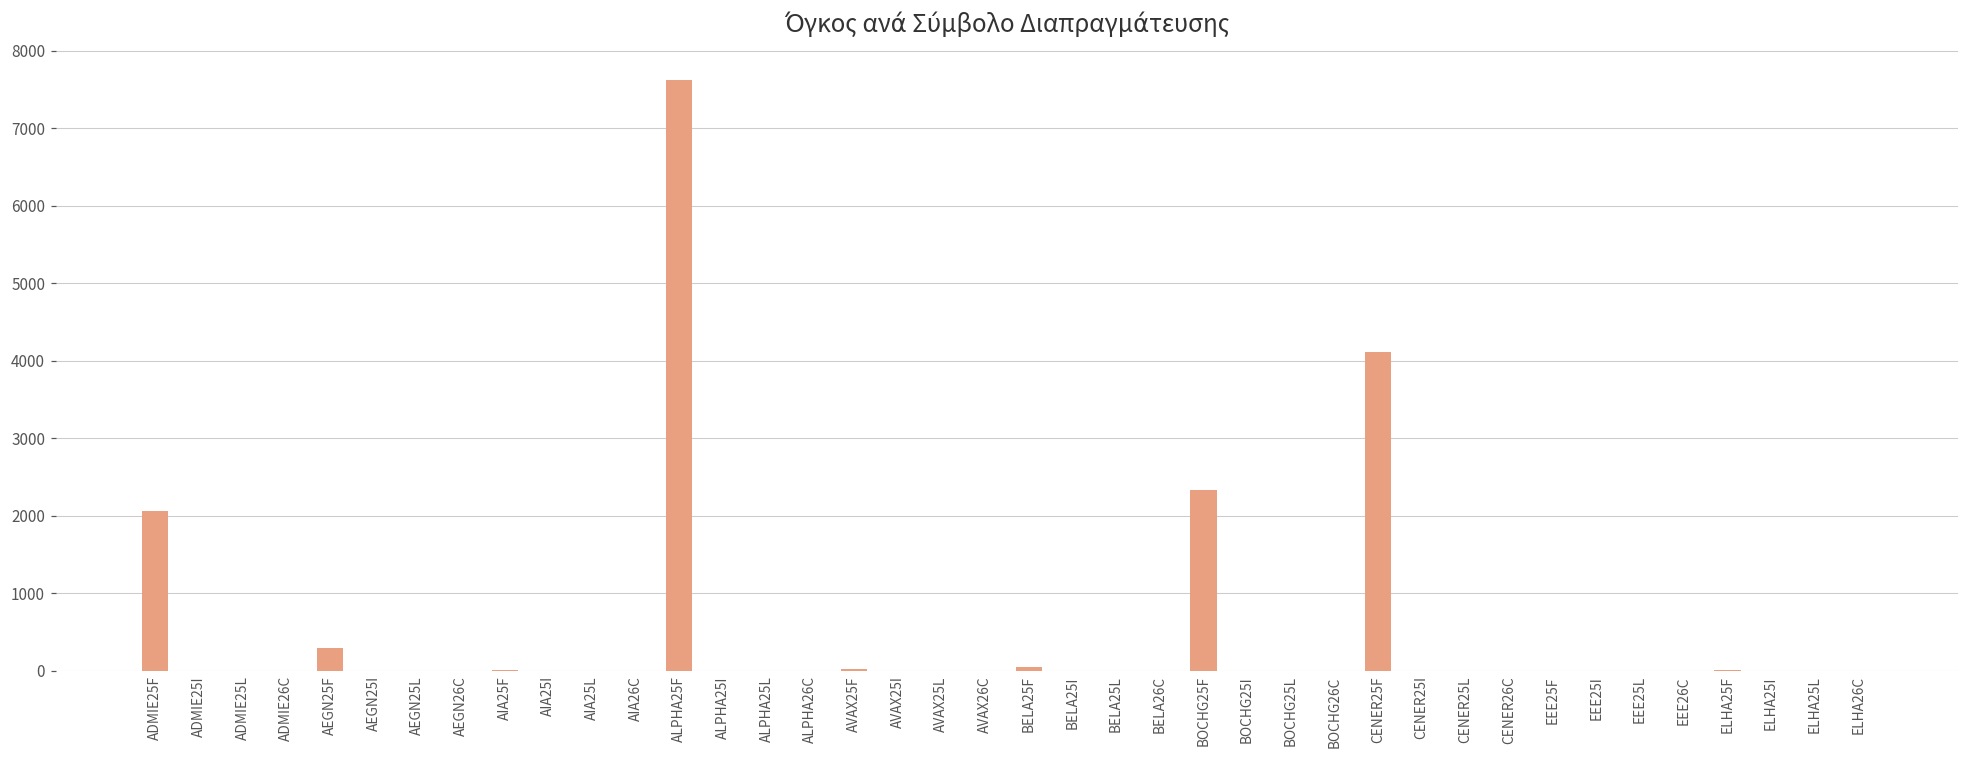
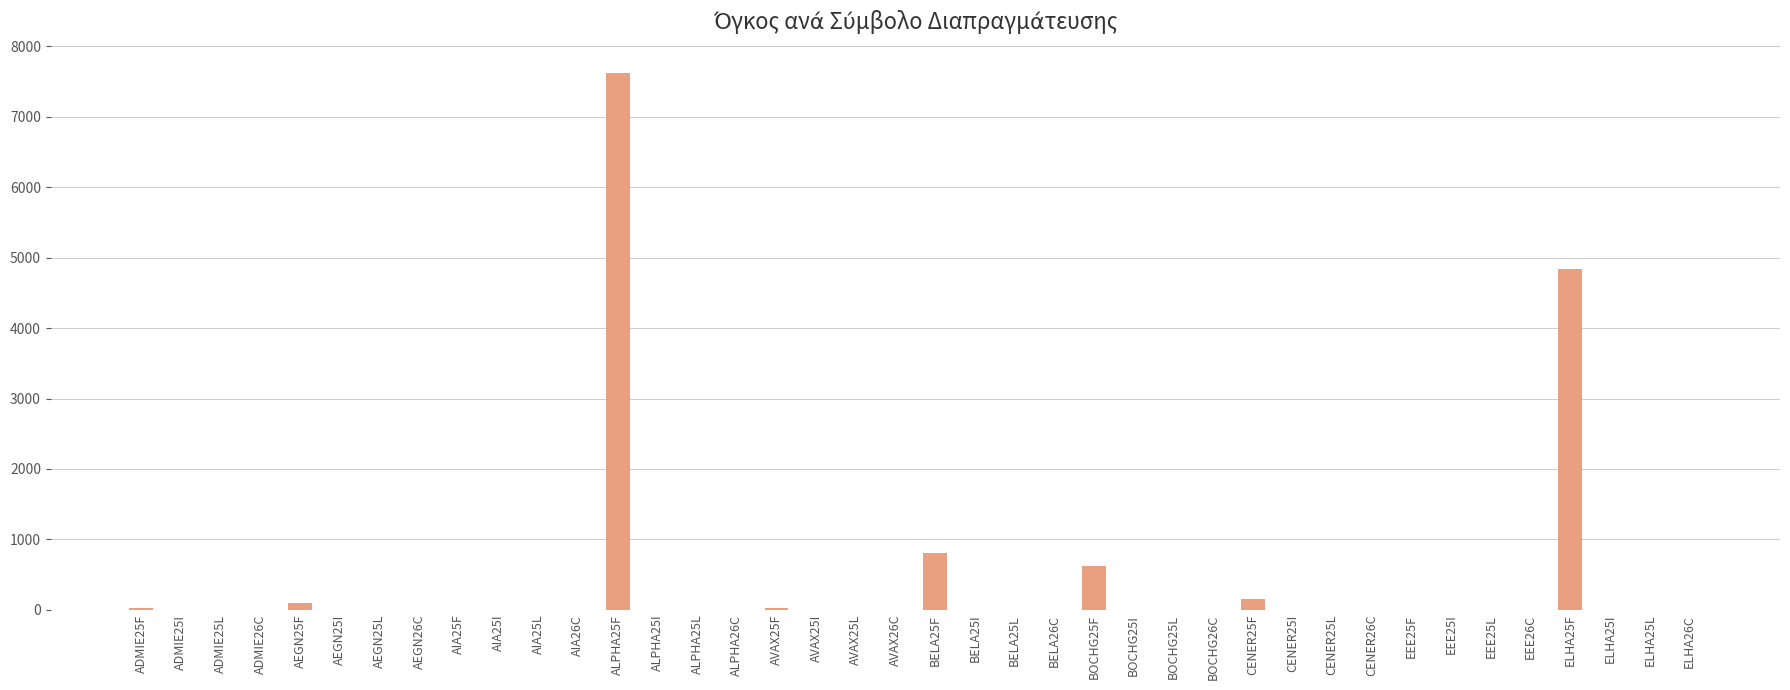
  {
-   "ADMIE25F": 2100,
+   "ADMIE25F": 0,
    "ADMIE25I": 0,
    "ADMIE25L": 0,
    "ADMIE26C": 0,
-   "AEGN25F": 300,
+   "AEGN25F": 100,
    "AEGN25I": 0,
    "AEGN25L": 0,
    "AEGN26C": 0,
    "AIA25I": 0,
    "AIA25L": 0,
    "AIA26C": 0,
    "ALPHA25F": 7600,
    "ALPHA25I": 0,
    "ALPHA25L": 0,
    "ALPHA26C": 0,
    "AVAX25I": 0,
    "AVAX25L": 0,
    "AVAX26C": 0,
-   "BELA25F": 100,
+   "BELA25F": 800,
    "BELA25I": 0,
    "BELA25L": 0,
    "BELA26C": 0,
-   "BOCHG25F": 2300,
+   "BOCHG25F": 600,
    "BOCHG25I": 0,
    "BOCHG25L": 0,
    "BOCHG26C": 0,
-   "CENER25F": 4100,
+   "CENER25F": 200,
    "CENER25I": 0,
    "CENER25L": 0,
    "CENER26C": 0,
    "EEE25F": 0,
    "EEE25I": 0,
    "EEE25L": 0,
    "EEE26C": 0,
-   "ELHA25F": 0,
+   "ELHA25F": 4800,
    "ELHA25I": 0,
    "ELHA25L": 0,
    "ELHA26C": 0
  }
